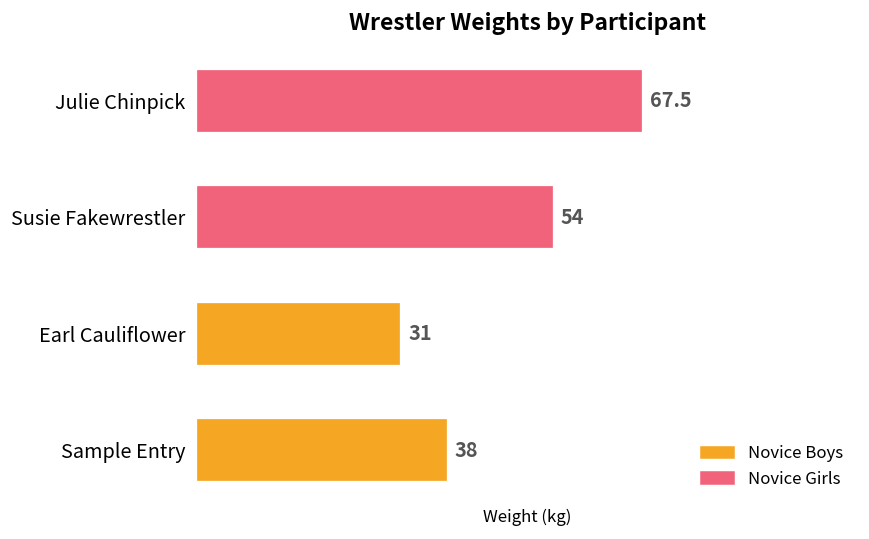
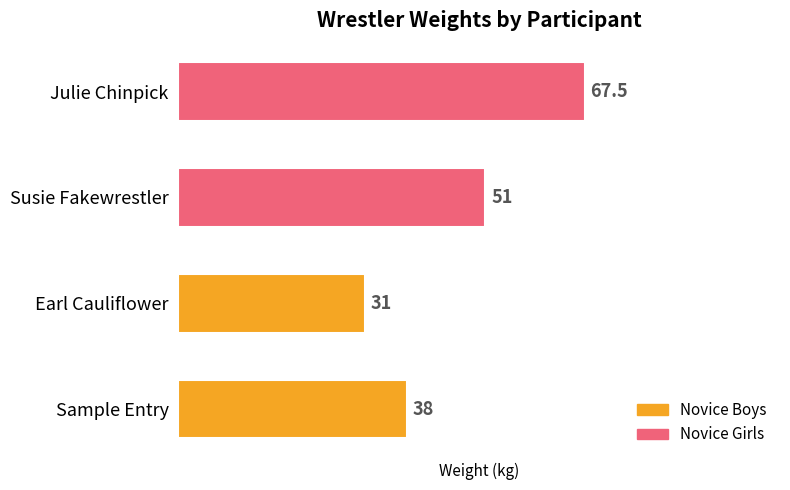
  {
    "Julie Chinpick": 67.5,
-   "Susie Fakewrestler": 54,
+   "Susie Fakewrestler": 51,
    "Earl Cauliflower": 31,
    "Sample Entry": 38
  }
